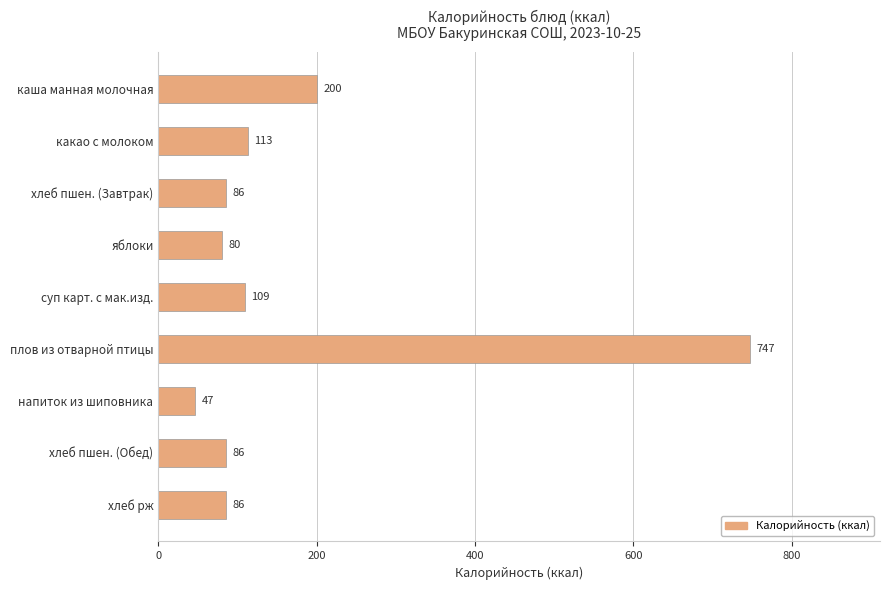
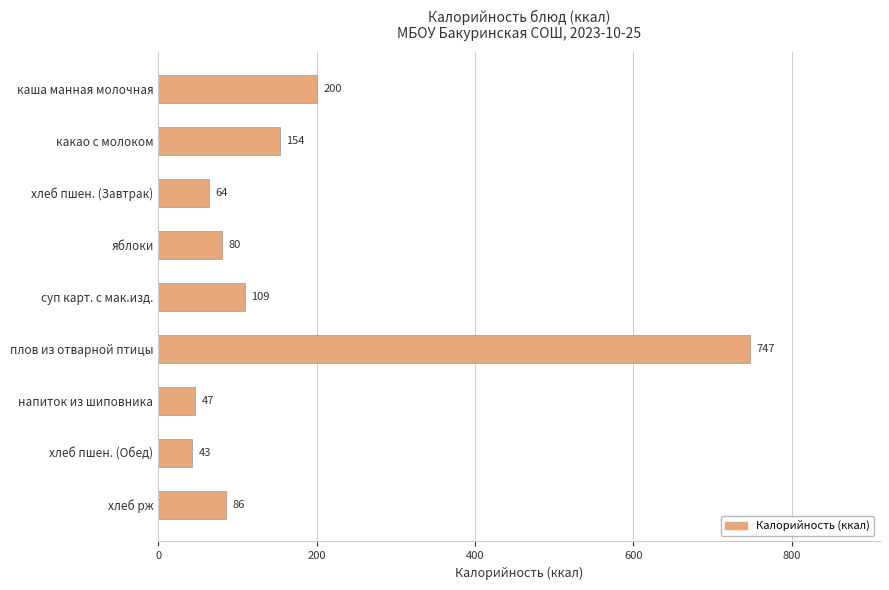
  {
    "каша манная молочная": 200,
-   "какао с молоком": 113,
-   "хлеб пшен. (Завтрак)": 86,
+   "какао с молоком": 154,
+   "хлеб пшен. (Завтрак)": 64,
    "яблоки": 80,
    "суп карт. с мак.изд.": 109,
    "плов из отварной птицы": 747,
    "напиток из шиповника": 47,
-   "хлеб пшен. (Обед)": 86,
+   "хлеб пшен. (Обед)": 43,
    "хлеб рж": 86
  }
